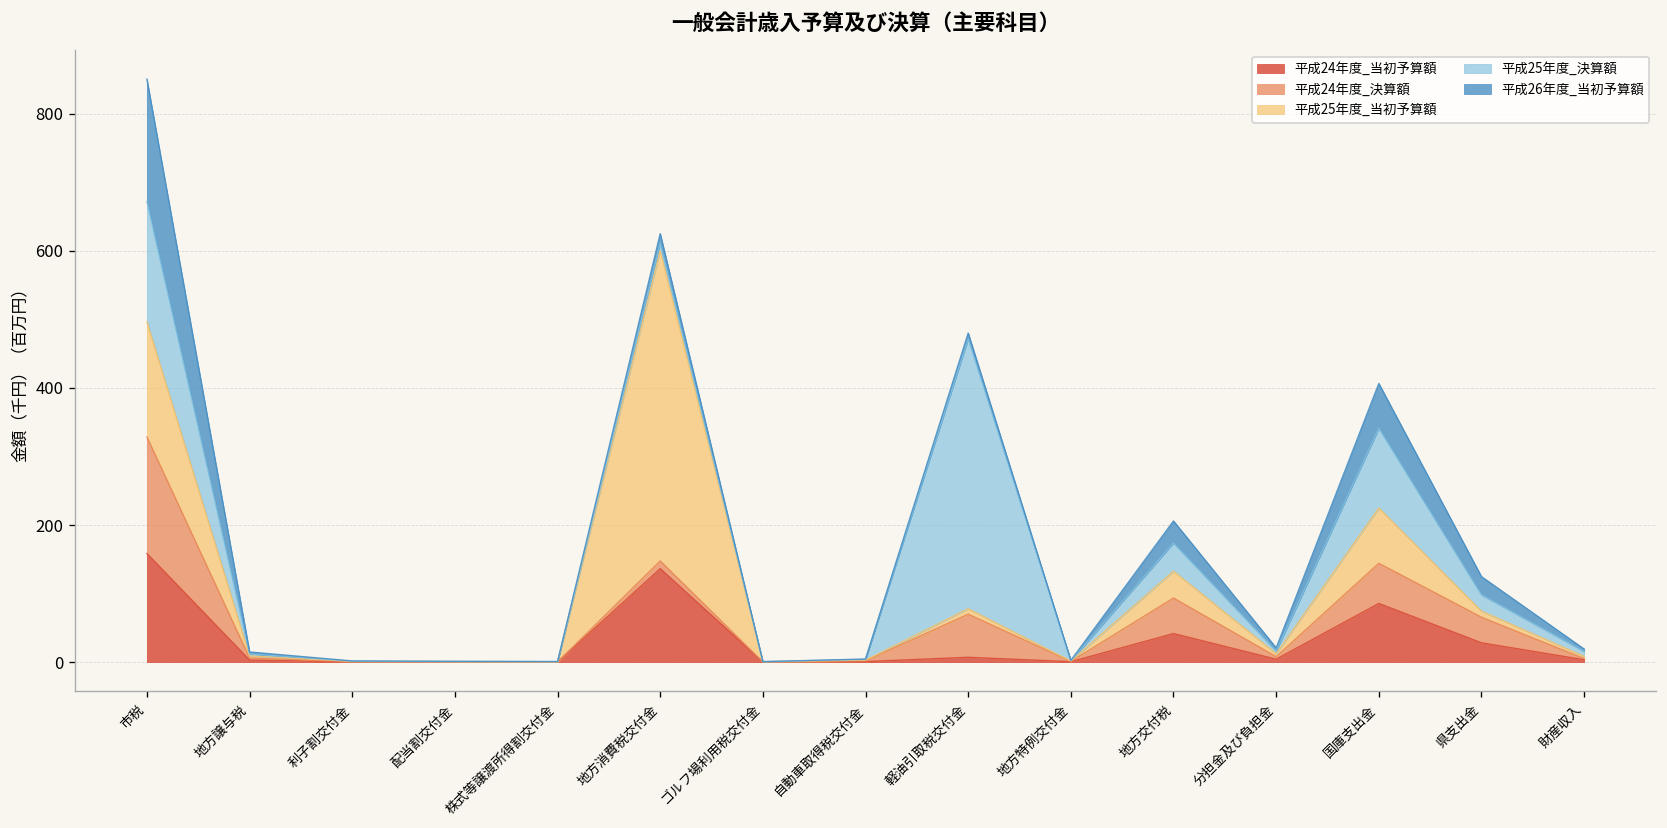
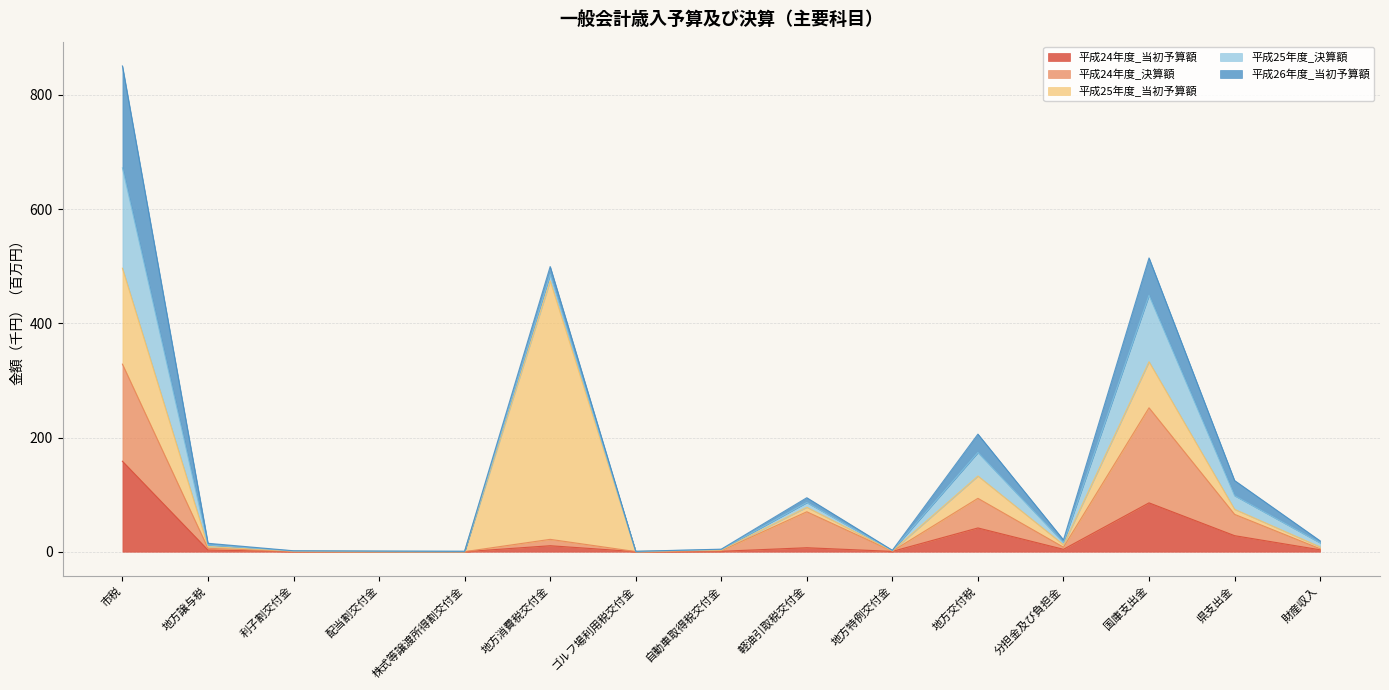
  {
    "平成24年度_当初予算額": {
      "市税": 160,
-     "地方消費税交付金": 140,
+     "地方消費税交付金": 10,
      "軽油引取税交付金": 10,
      "地方交付税": 40,
      "国庫支出金": 90,
      "県支出金": 30
    },
    "平成24年度_決算額": {
      "市税": 170,
      "地方消費税交付金": 10,
      "軽油引取税交付金": 60,
      "地方交付税": 50,
-     "国庫支出金": 60,
+     "国庫支出金": 170,
      "県支出金": 40
    },
    "平成25年度_当初予算額": {
      "市税": 170,
      "地方消費税交付金": 450,
      "軽油引取税交付金": 10,
      "地方交付税": 40,
      "国庫支出金": 80,
      "県支出金": 10
    },
    "平成25年度_決算額": {
      "市税": 180,
      "地方消費税交付金": 10,
-     "軽油引取税交付金": 390,
+     "軽油引取税交付金": 10,
      "地方交付税": 40,
      "国庫支出金": 120,
      "県支出金": 20
    },
    "平成26年度_当初予算額": {
      "市税": 180,
      "地方消費税交付金": 10,
      "軽油引取税交付金": 10,
      "地方交付税": 30,
      "分担金及び負担金": 0,
      "国庫支出金": 70,
      "県支出金": 30
    }
  }
